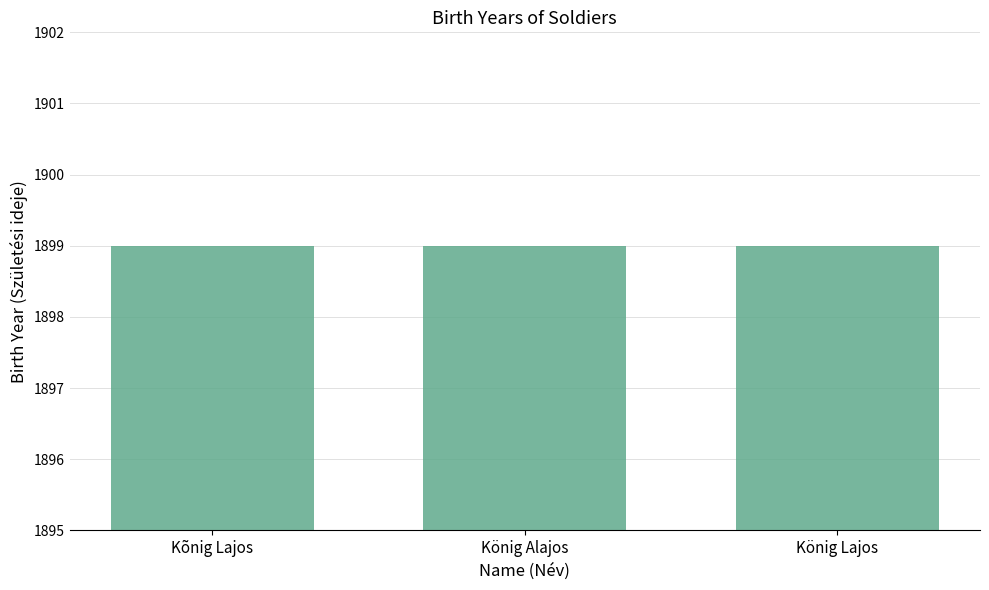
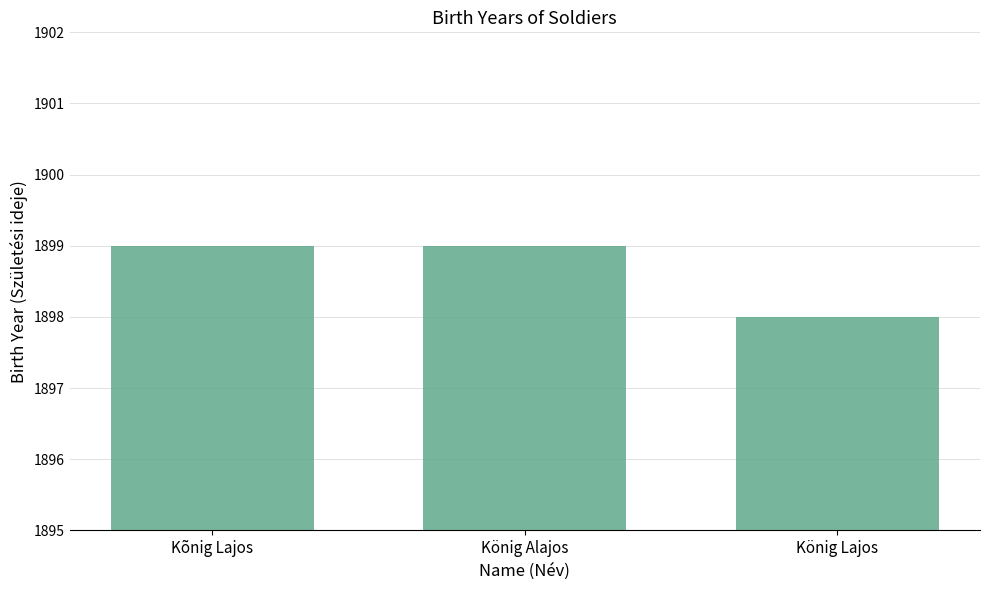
  {
    "Kõnig Lajos": 1899,
    "König Alajos": 1899,
-   "König Lajos": 1899
+   "König Lajos": 1898
  }
